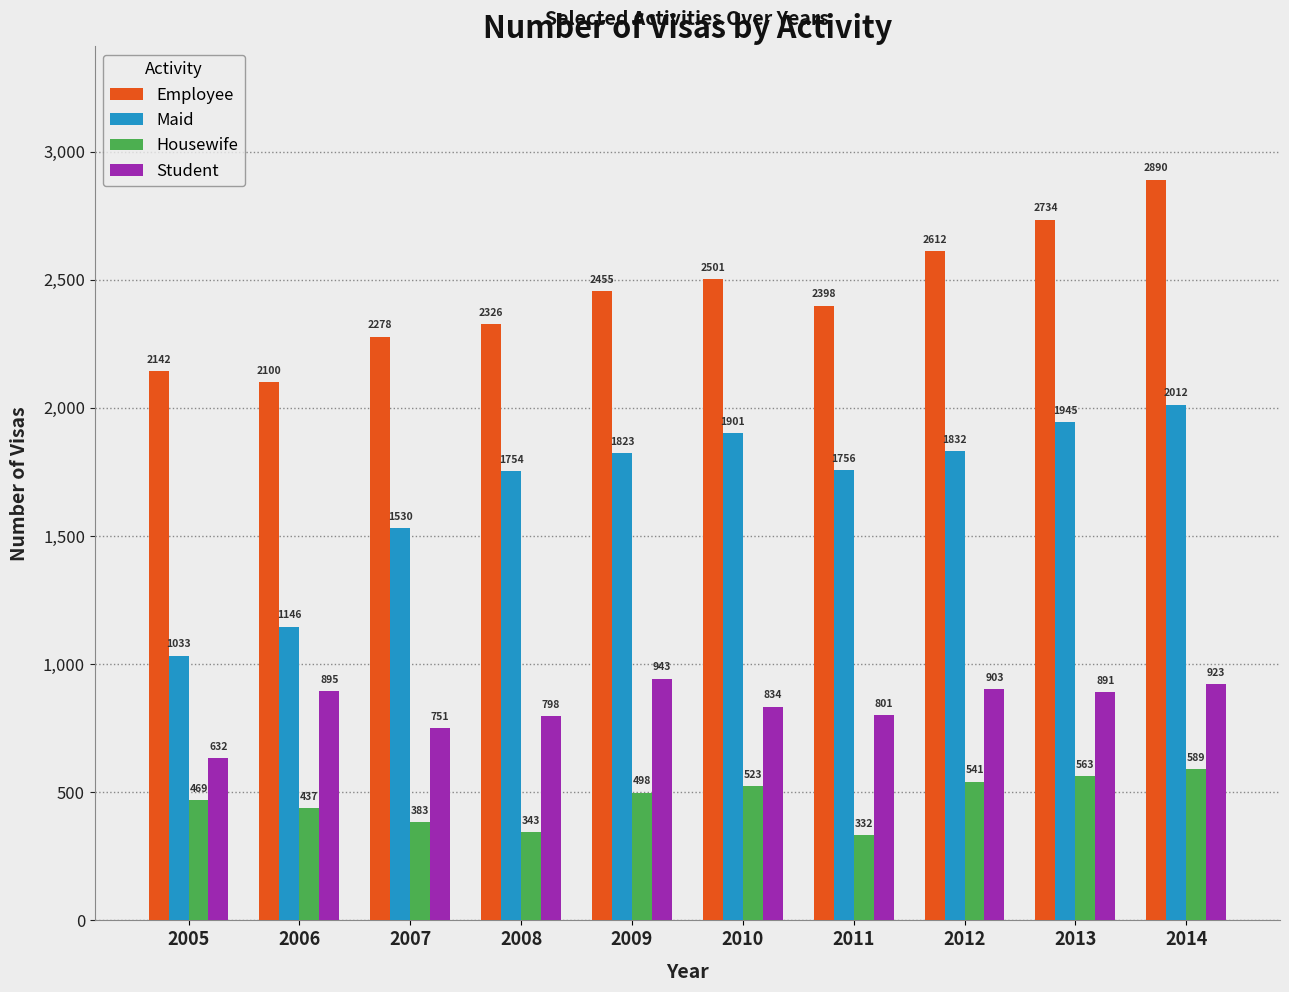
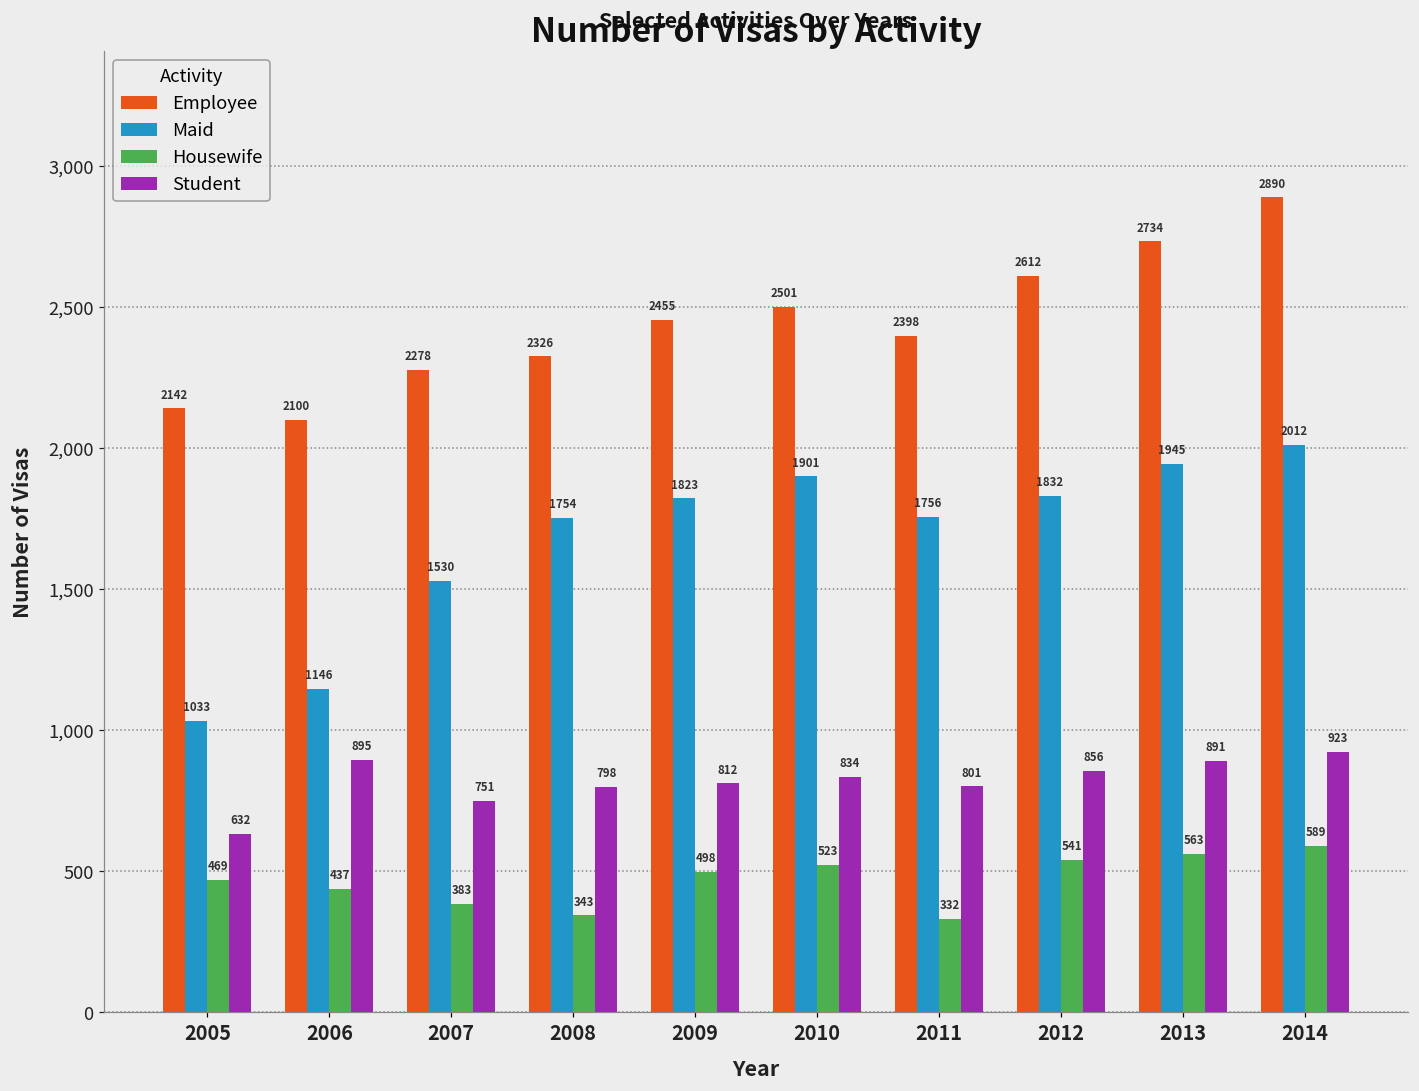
  {
    "Employee": {
      "2005": 2142,
      "2006": 2100,
      "2007": 2278,
      "2008": 2326,
      "2009": 2455,
      "2010": 2501,
      "2011": 2398,
      "2012": 2612,
      "2013": 2734,
      "2014": 2890
    },
    "Maid": {
      "2005": 1033,
      "2006": 1146,
      "2007": 1530,
      "2008": 1754,
      "2009": 1823,
      "2010": 1901,
      "2011": 1756,
      "2012": 1832,
      "2013": 1945,
      "2014": 2012
    },
    "Housewife": {
      "2005": 469,
      "2006": 437,
      "2007": 383,
      "2009": 498,
      "2010": 523,
      "2011": 332,
      "2012": 541,
      "2013": 563,
      "2014": 589
    },
    "Student": {
      "2006": 895,
      "2007": 751,
      "2008": 798,
-     "2009": 943,
+     "2009": 812,
      "2010": 834,
      "2011": 801,
-     "2012": 903,
+     "2012": 856,
      "2013": 891,
      "2014": 923
    }
  }
